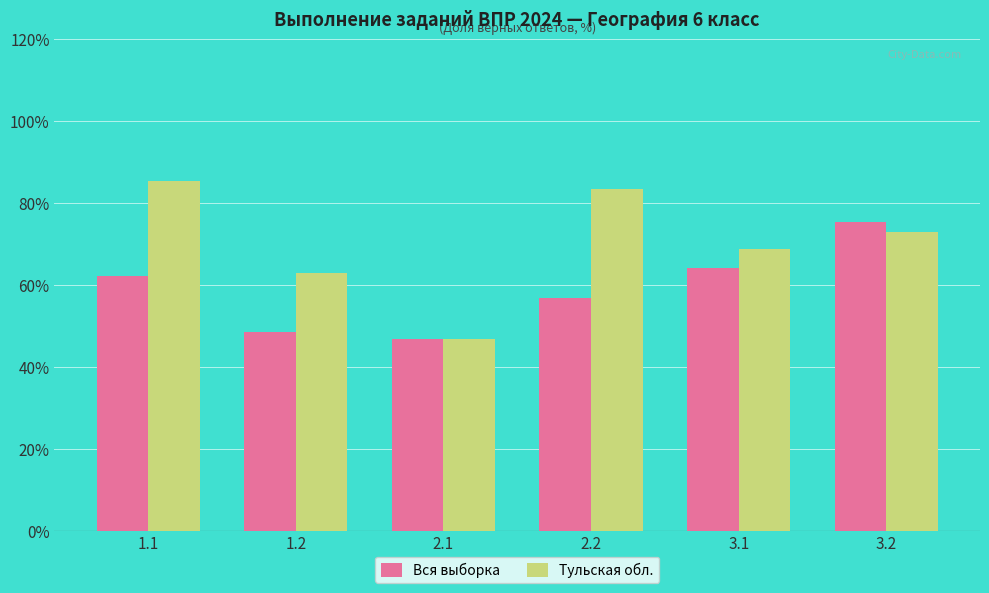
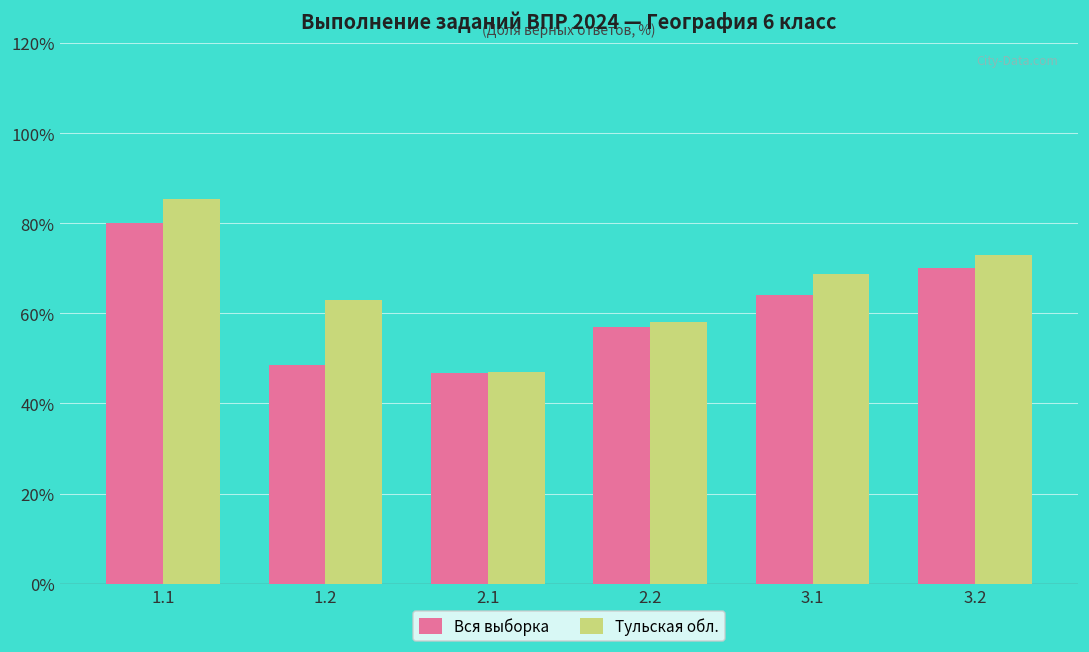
  {
    "Вся выборка": {
-     "1.1": "62%",
+     "1.1": "80%",
      "1.2": "49%",
      "2.1": "47%",
      "2.2": "57%",
      "3.1": "64%",
-     "3.2": "75%"
+     "3.2": "70%"
    },
    "Тульская обл.": {
      "1.1": "85%",
      "1.2": "63%",
      "2.1": "47%",
-     "2.2": "83%",
+     "2.2": "58%",
      "3.1": "69%",
      "3.2": "73%"
    }
  }
